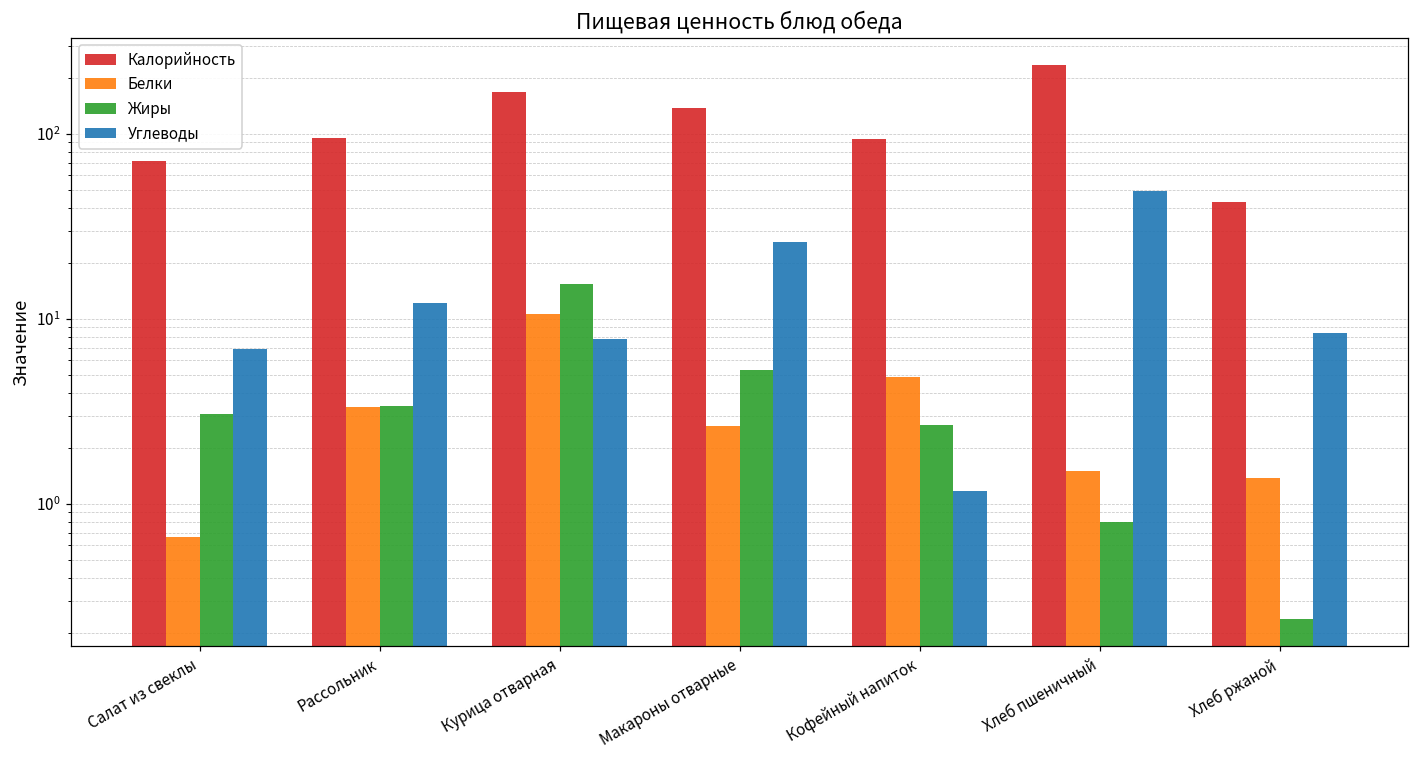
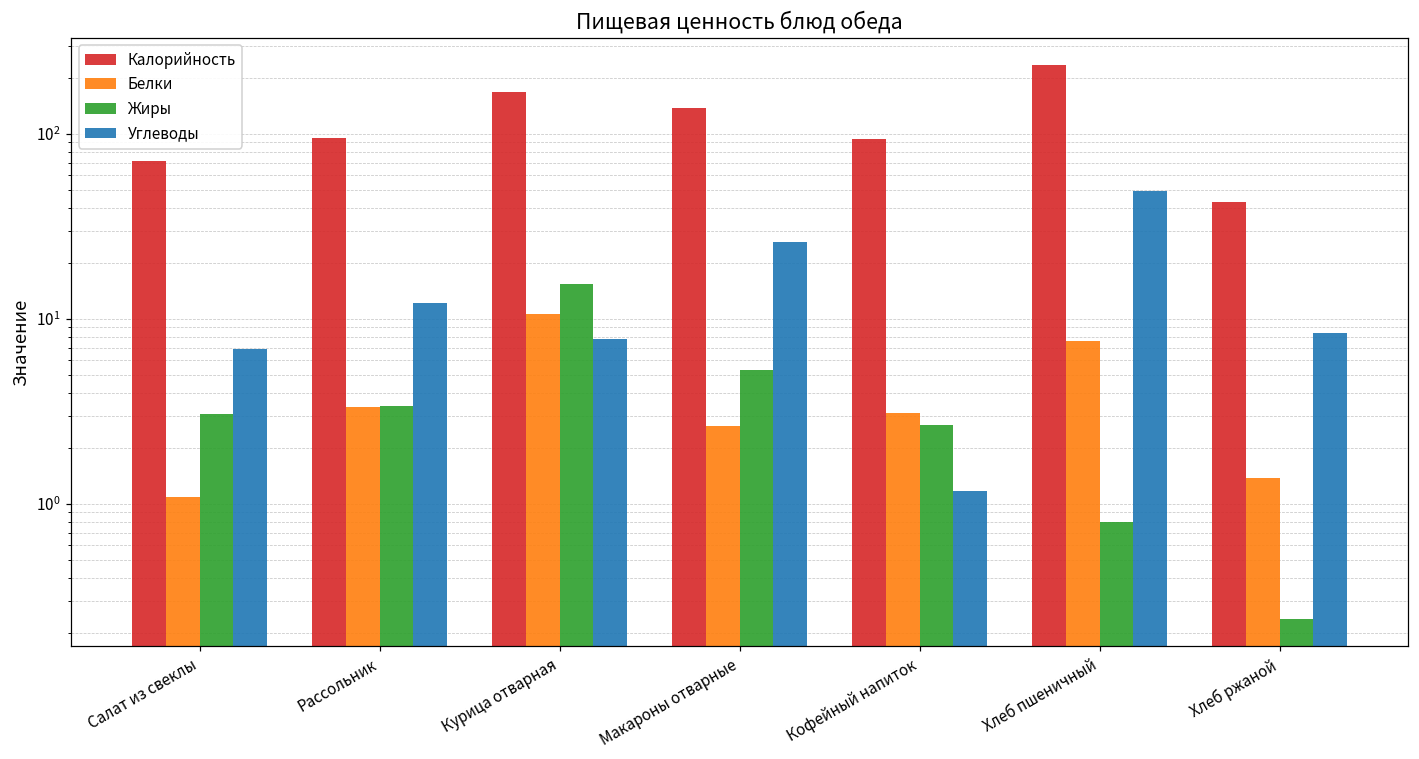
  {
    "Калорийность": {
      "Салат из свеклы": 71,
      "Рассольник": 90,
      "Курица отварная": 170,
      "Макароны отварные": 140,
      "Кофейный напиток": 90,
      "Хлеб пшеничный": 230,
      "Хлеб ржаной": 43
    },
    "Белки": {
-     "Салат из свеклы": 0.66,
+     "Салат из свеклы": 1.1,
      "Рассольник": 3.4,
      "Курица отварная": 11,
      "Макароны отварные": 2.6,
-     "Кофейный напиток": 4.9,
-     "Хлеб пшеничный": 1.5,
+     "Кофейный напиток": 3.1,
+     "Хлеб пшеничный": 8,
      "Хлеб ржаной": 1.4
    },
    "Жиры": {
      "Салат из свеклы": 3.1,
      "Рассольник": 3.4,
      "Курица отварная": 15,
      "Макароны отварные": 5.3,
      "Кофейный напиток": 2.7,
      "Хлеб пшеничный": 0.8,
      "Хлеб ржаной": 0.24
    },
    "Углеводы": {
      "Салат из свеклы": 6.8,
      "Рассольник": 12,
      "Курица отварная": 8,
      "Макароны отварные": 26,
      "Кофейный напиток": 1.2,
      "Хлеб пшеничный": 49,
      "Хлеб ржаной": 8
    }
  }
